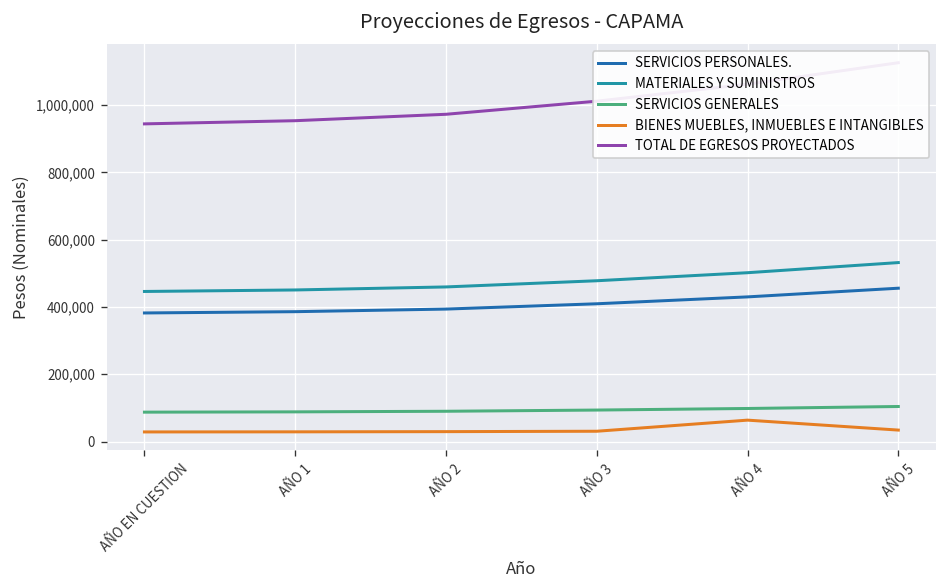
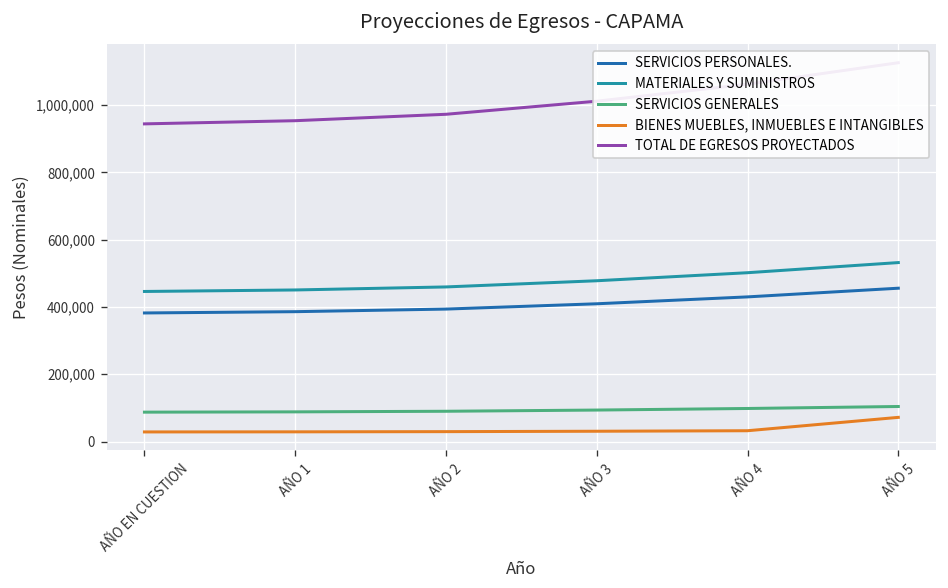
  {
    "SERVICIOS GENERALES": {
      "AÑO EN CUESTION": "90,000",
      "AÑO 1": "90,000",
      "AÑO 2": "90,000",
      "AÑO 3": "90,000",
      "AÑO 4": "100,000",
      "AÑO 5": "100,000"
    },
    "BIENES MUEBLES, INMUEBLES E INTANGIBLES": {
      "AÑO EN CUESTION": "30,000",
      "AÑO 1": "30,000",
      "AÑO 2": "30,000",
      "AÑO 3": "30,000",
-     "AÑO 4": "60,000",
-     "AÑO 5": "30,000"
+     "AÑO 4": "30,000",
+     "AÑO 5": "70,000"
    },
    "TOTAL DE EGRESOS PROYECTADOS": {
      "AÑO EN CUESTION": "940,000",
      "AÑO 1": "950,000",
      "AÑO 2": "970,000"
    }
  }
